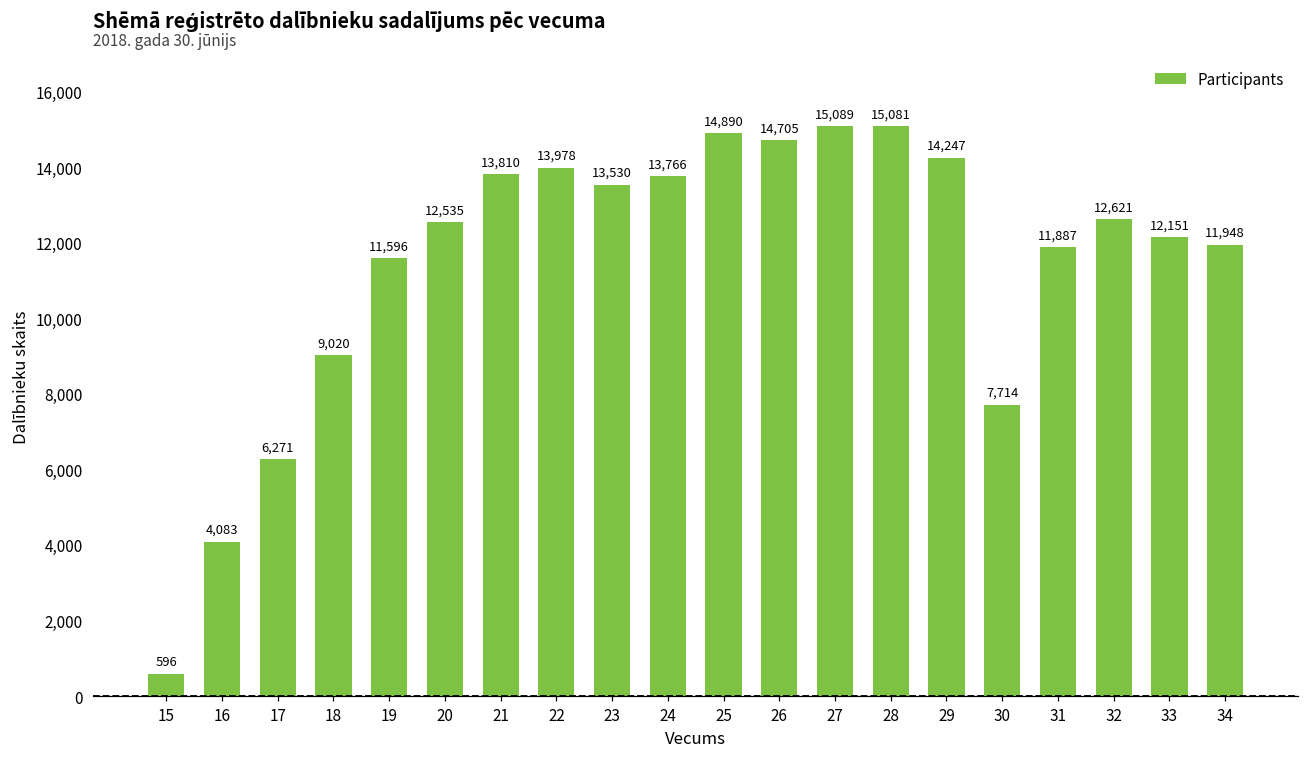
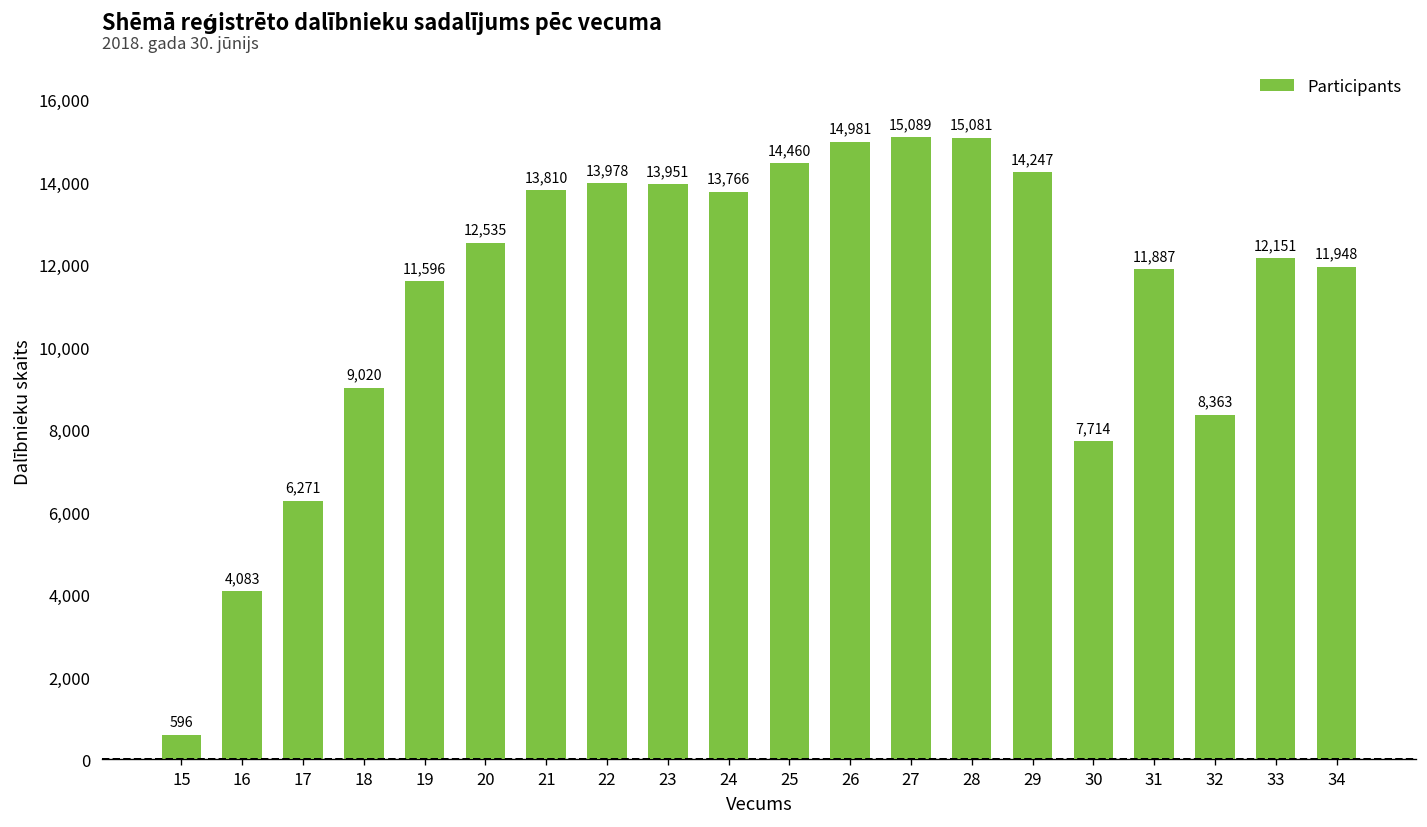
  {
    "15": "596",
    "16": "4,083",
    "17": "6,271",
    "18": "9,020",
    "19": "11,596",
    "20": "12,535",
    "21": "13,810",
    "22": "13,978",
-   "23": "13,530",
+   "23": "13,951",
    "24": "13,766",
-   "25": "14,890",
-   "26": "14,705",
+   "25": "14,460",
+   "26": "14,981",
    "27": "15,089",
    "28": "15,081",
    "29": "14,247",
    "30": "7,714",
    "31": "11,887",
-   "32": "12,621",
+   "32": "8,363",
    "33": "12,151",
    "34": "11,948"
  }
